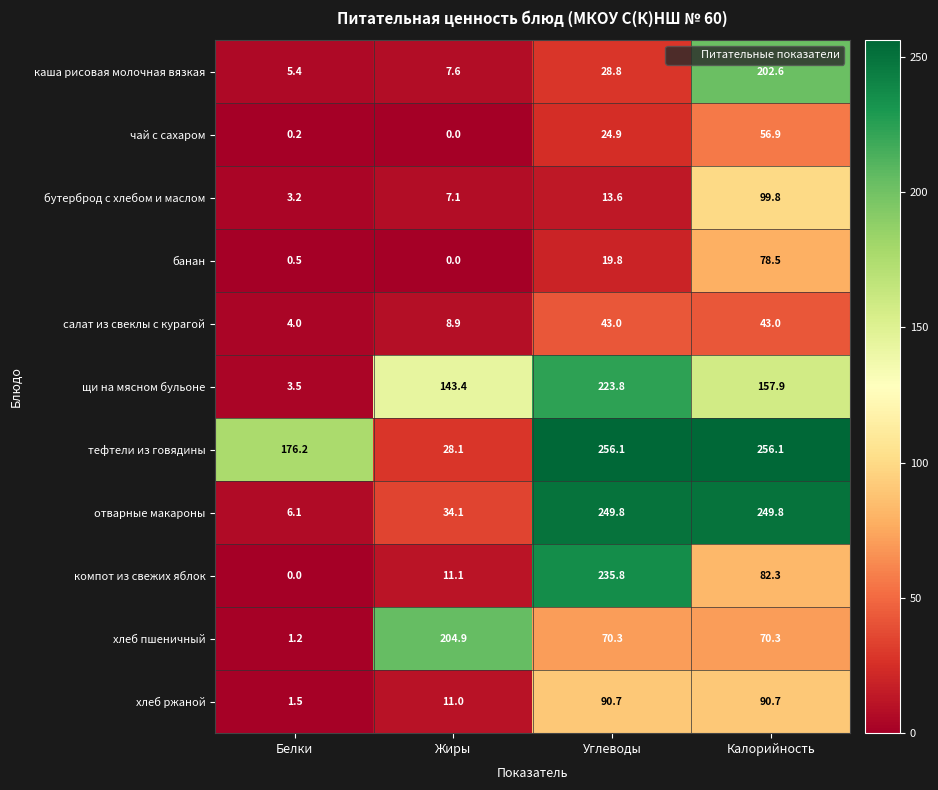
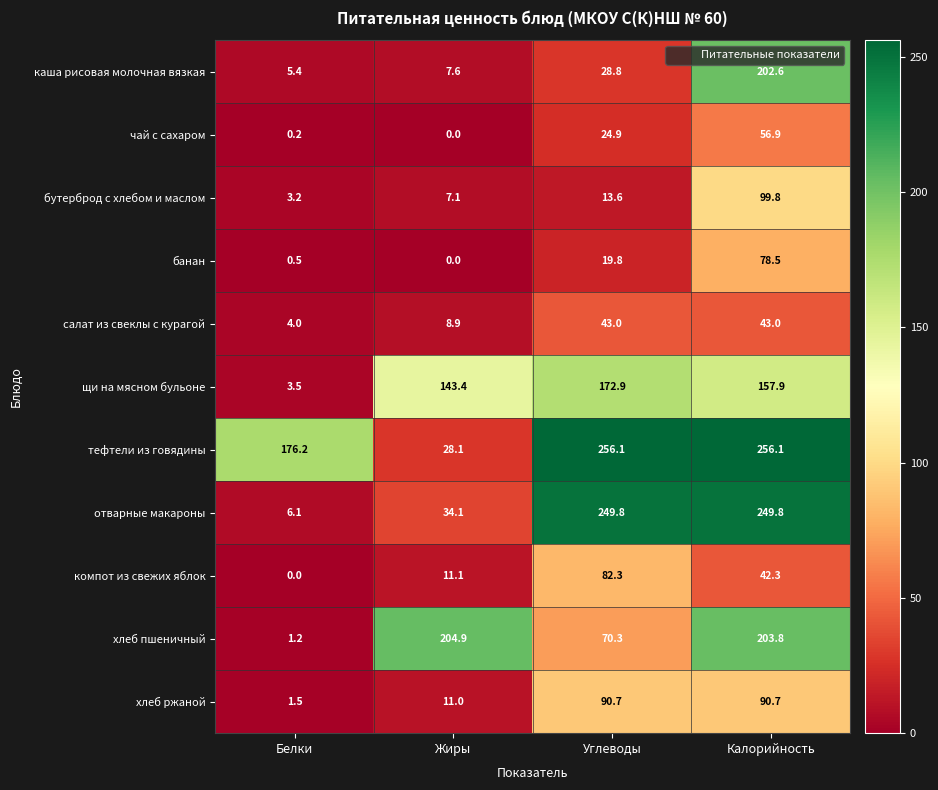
  {
    "каша рисовая молочная вязкая": {
      "Белки": 5.4,
      "Жиры": 7.6,
      "Углеводы": 28.8,
      "Калорийность": 202.6
    },
    "чай с сахаром": {
      "Белки": 0.2,
      "Жиры": 0.0,
      "Углеводы": 24.9,
      "Калорийность": 56.9
    },
    "бутерброд с хлебом и маслом": {
      "Белки": 3.2,
      "Жиры": 7.1,
      "Углеводы": 13.6,
      "Калорийность": 99.8
    },
    "банан": {
      "Белки": 0.5,
      "Жиры": 0.0,
      "Углеводы": 19.8,
      "Калорийность": 78.5
    },
    "салат из свеклы с курагой": {
      "Белки": 4.0,
      "Жиры": 8.9,
      "Углеводы": 43.0,
      "Калорийность": 43.0
    },
    "щи на мясном бульоне": {
      "Белки": 3.5,
      "Жиры": 143.4,
-     "Углеводы": 223.8,
+     "Углеводы": 172.9,
      "Калорийность": 157.9
    },
    "тефтели из говядины": {
      "Белки": 176.2,
      "Жиры": 28.1,
      "Углеводы": 256.1,
      "Калорийность": 256.1
    },
    "отварные макароны": {
      "Белки": 6.1,
      "Жиры": 34.1,
      "Углеводы": 249.8,
      "Калорийность": 249.8
    },
    "компот из свежих яблок": {
      "Белки": 0.0,
      "Жиры": 11.1,
-     "Углеводы": 235.8,
-     "Калорийность": 82.3
+     "Углеводы": 82.3,
+     "Калорийность": 42.3
    },
    "хлеб пшеничный": {
      "Белки": 1.2,
      "Жиры": 204.9,
      "Углеводы": 70.3,
-     "Калорийность": 70.3
+     "Калорийность": 203.8
    },
    "хлеб ржаной": {
      "Белки": 1.5,
      "Жиры": 11.0,
      "Углеводы": 90.7,
      "Калорийность": 90.7
    }
  }
